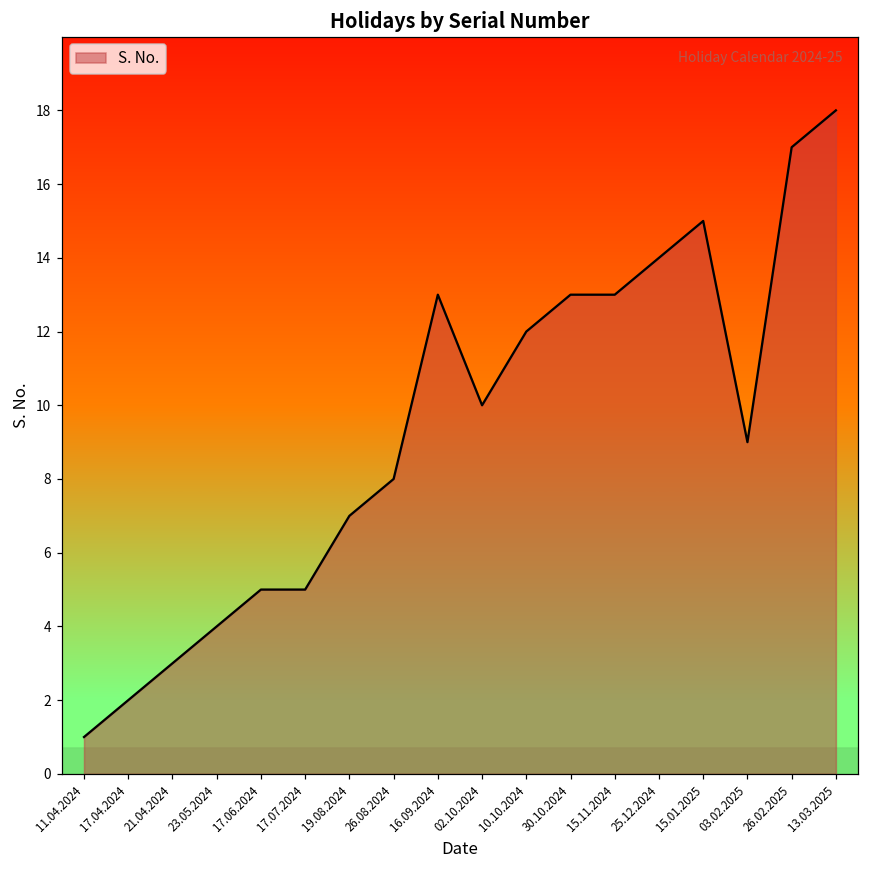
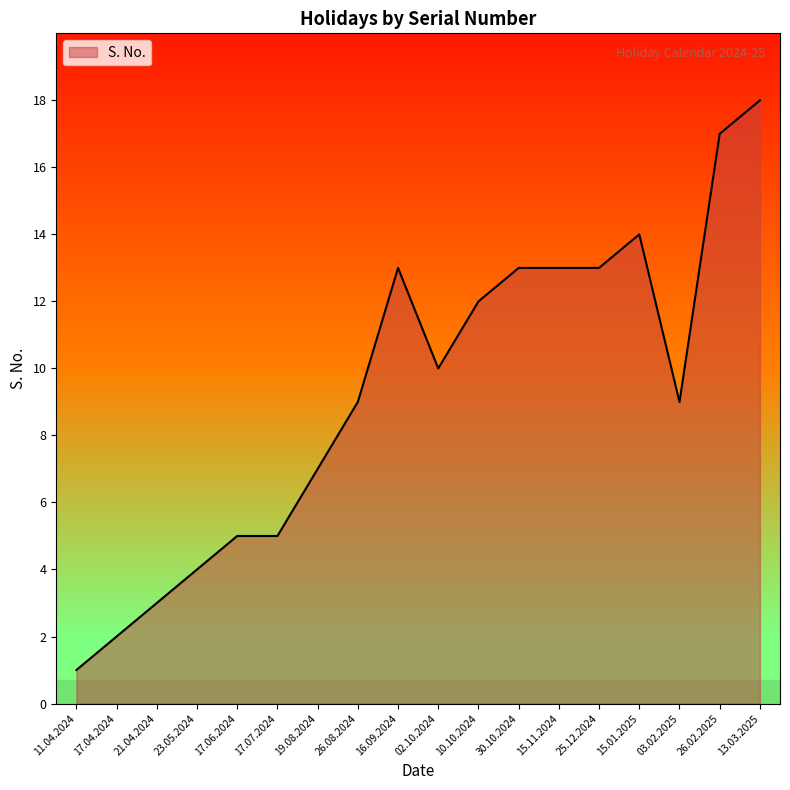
  {
    "11.04.2024": 1,
    "17.04.2024": 2,
    "21.04.2024": 3,
    "23.05.2024": 4,
    "17.06.2024": 5,
    "17.07.2024": 5,
    "19.08.2024": 7,
-   "26.08.2024": 8,
+   "26.08.2024": 9,
    "16.09.2024": 13,
    "02.10.2024": 10,
    "10.10.2024": 12,
    "30.10.2024": 13,
    "15.11.2024": 13,
-   "25.12.2024": 14,
-   "15.01.2025": 15,
+   "25.12.2024": 13,
+   "15.01.2025": 14,
    "03.02.2025": 9,
    "26.02.2025": 17,
    "13.03.2025": 18
  }
